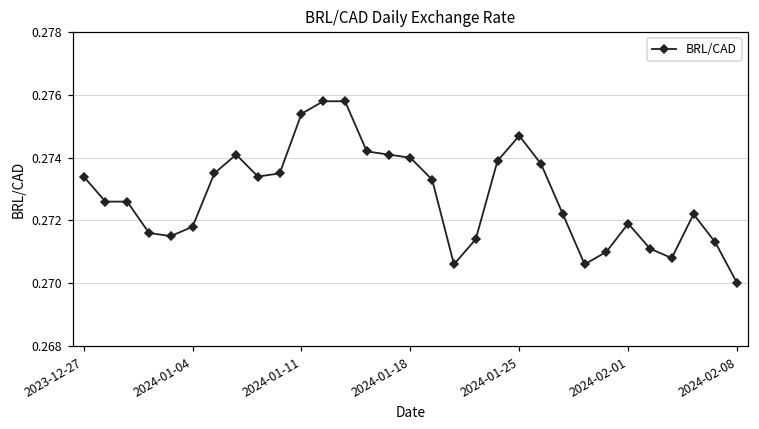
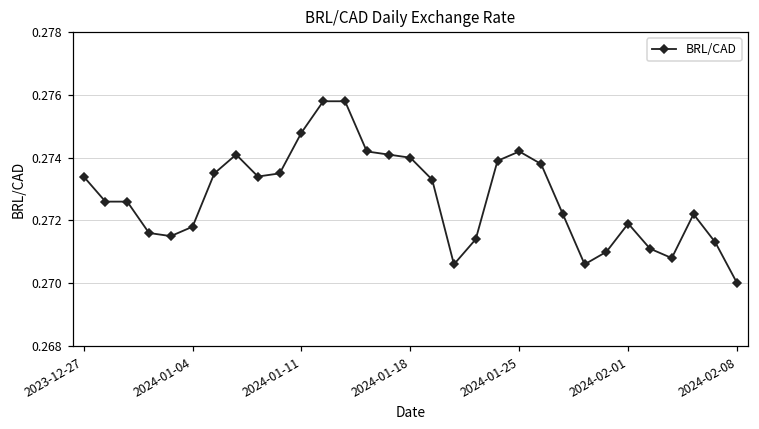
  {
    "2023-12-27": 0.2734,
    "2024-01-04": 0.2718,
-   "2024-01-11": 0.2754,
+   "2024-01-11": 0.2748,
    "2024-01-18": 0.2740,
-   "2024-01-25": 0.2747,
+   "2024-01-25": 0.2742,
    "2024-02-01": 0.2719,
    "2024-02-08": 0.2700
  }
